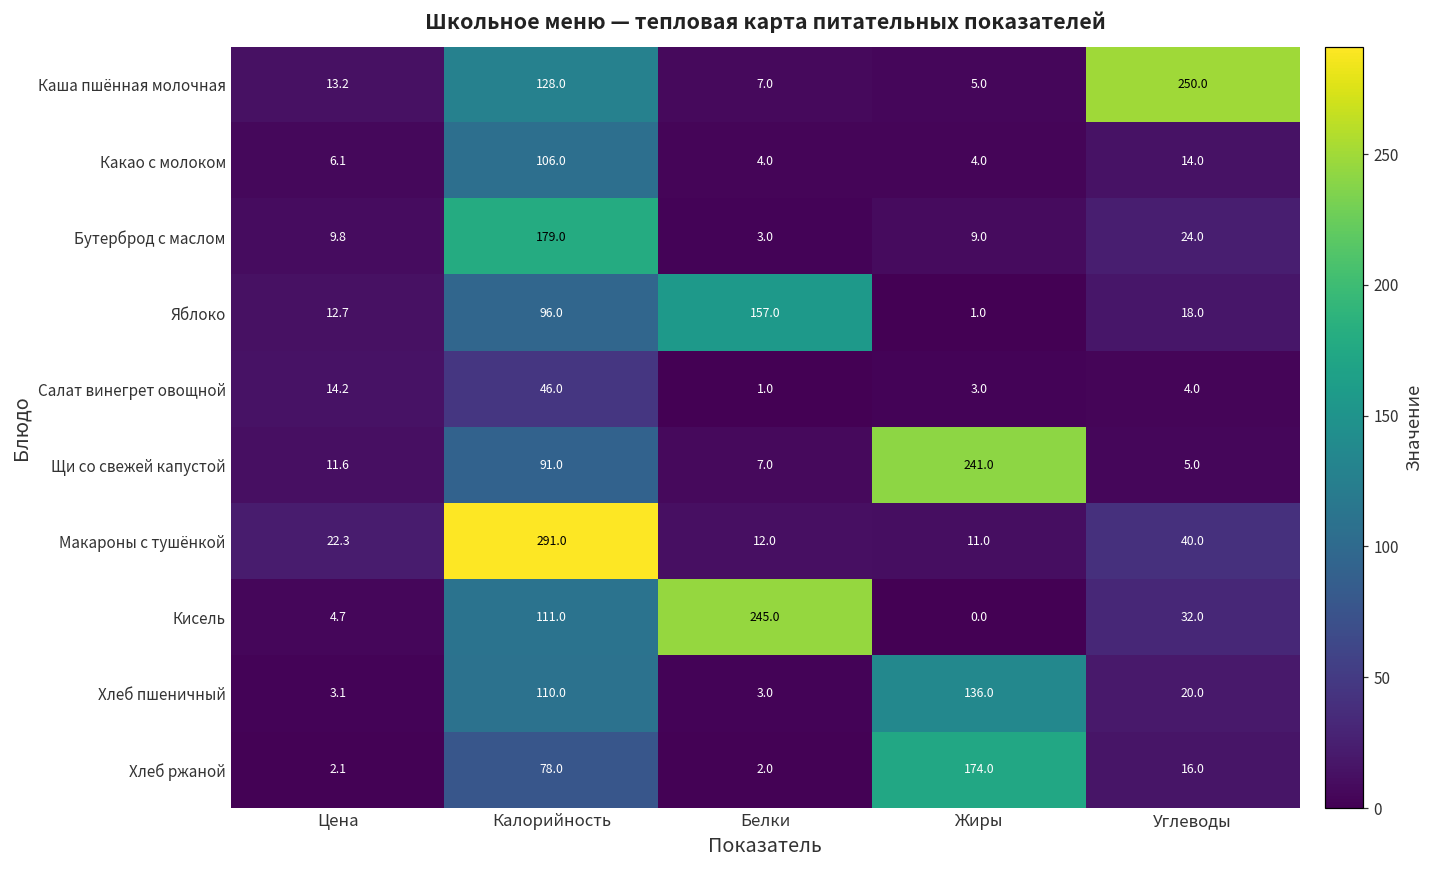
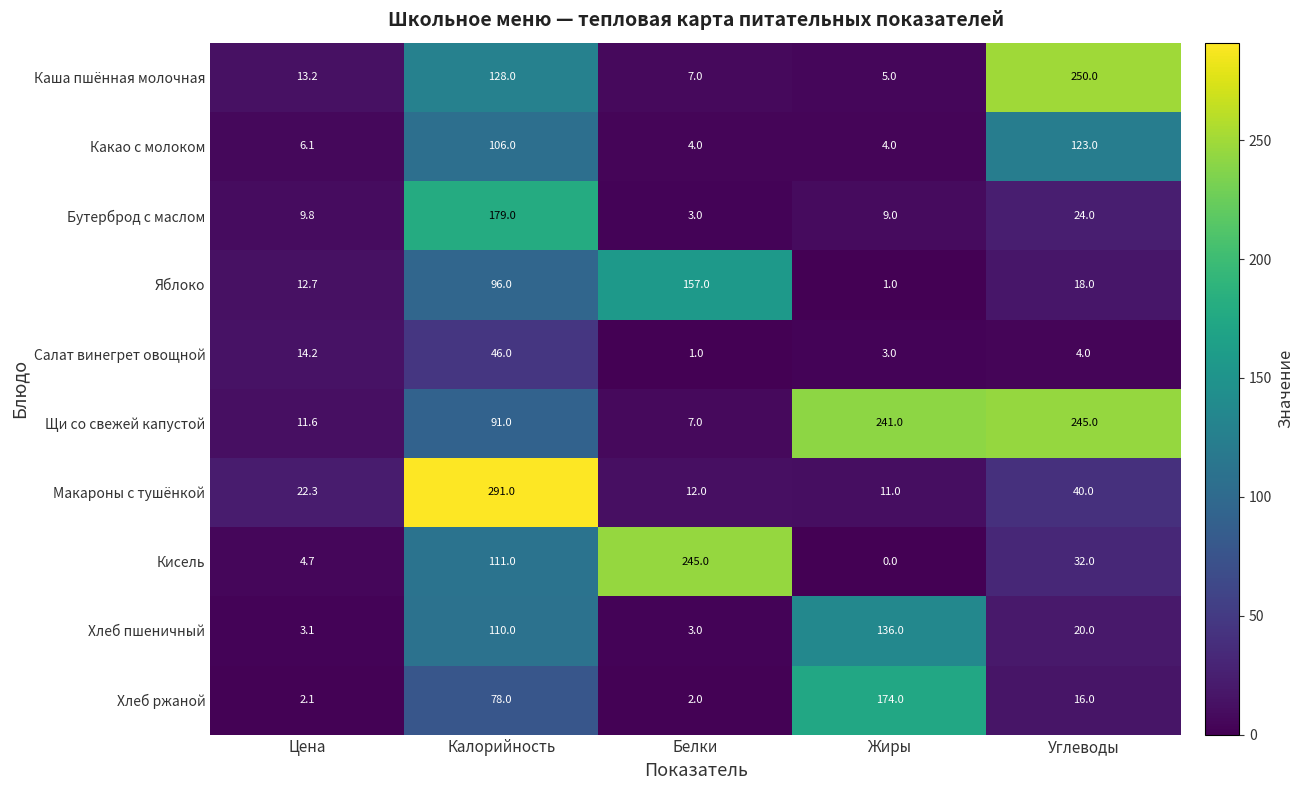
  {
    "Каша пшённая молочная": {
      "Цена": 13.2,
      "Калорийность": 128.0,
      "Белки": 7.0,
      "Жиры": 5.0,
      "Углеводы": 250.0
    },
    "Какао с молоком": {
      "Цена": 6.1,
      "Калорийность": 106.0,
      "Белки": 4.0,
      "Жиры": 4.0,
-     "Углеводы": 14.0
+     "Углеводы": 123.0
    },
    "Бутерброд с маслом": {
      "Цена": 9.8,
      "Калорийность": 179.0,
      "Белки": 3.0,
      "Жиры": 9.0,
      "Углеводы": 24.0
    },
    "Яблоко": {
      "Цена": 12.7,
      "Калорийность": 96.0,
      "Белки": 157.0,
      "Жиры": 1.0,
      "Углеводы": 18.0
    },
    "Салат винегрет овощной": {
      "Цена": 14.2,
      "Калорийность": 46.0,
      "Белки": 1.0,
      "Жиры": 3.0,
      "Углеводы": 4.0
    },
    "Щи со свежей капустой": {
      "Цена": 11.6,
      "Калорийность": 91.0,
      "Белки": 7.0,
      "Жиры": 241.0,
-     "Углеводы": 5.0
+     "Углеводы": 245.0
    },
    "Макароны с тушёнкой": {
      "Цена": 22.3,
      "Калорийность": 291.0,
      "Белки": 12.0,
      "Жиры": 11.0,
      "Углеводы": 40.0
    },
    "Кисель": {
      "Цена": 4.7,
      "Калорийность": 111.0,
      "Белки": 245.0,
      "Жиры": 0.0,
      "Углеводы": 32.0
    },
    "Хлеб пшеничный": {
      "Цена": 3.1,
      "Калорийность": 110.0,
      "Белки": 3.0,
      "Жиры": 136.0,
      "Углеводы": 20.0
    },
    "Хлеб ржаной": {
      "Цена": 2.1,
      "Калорийность": 78.0,
      "Белки": 2.0,
      "Жиры": 174.0,
      "Углеводы": 16.0
    }
  }
